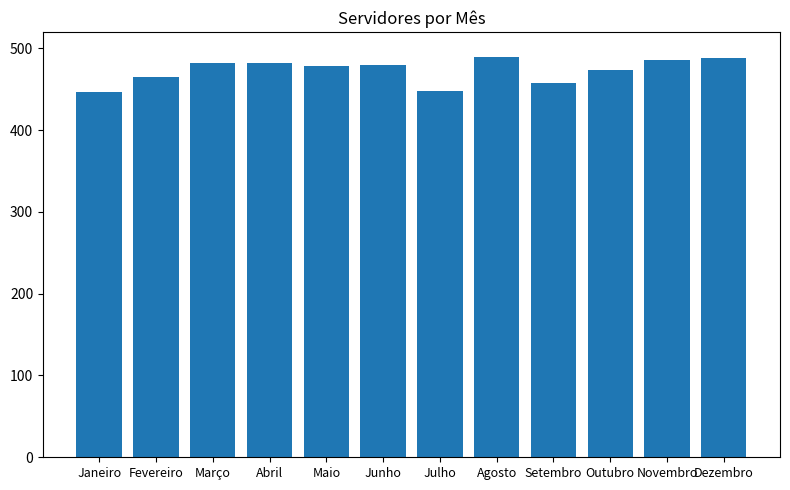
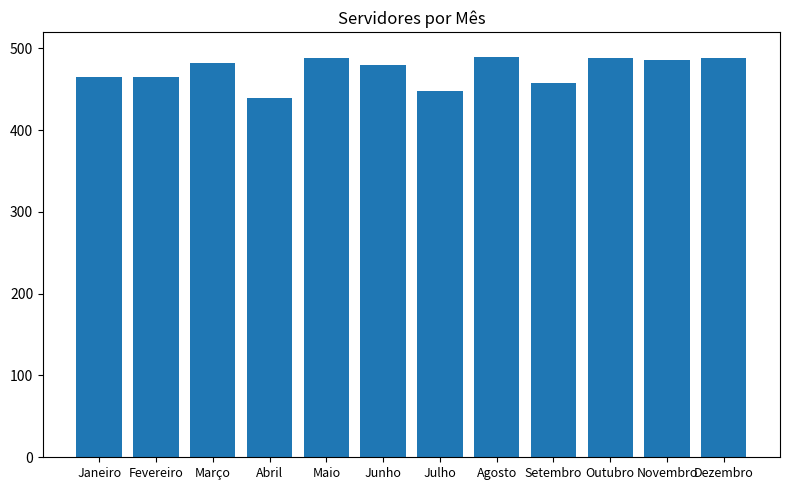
  {
-   "Janeiro": 450,
+   "Janeiro": 470,
    "Fevereiro": 470,
    "Março": 480,
-   "Abril": 480,
-   "Maio": 480,
+   "Abril": 440,
+   "Maio": 490,
    "Junho": 480,
    "Julho": 450,
    "Agosto": 490,
    "Setembro": 460,
-   "Outubro": 470,
+   "Outubro": 490,
    "Novembro": 490,
    "Dezembro": 490
  }
